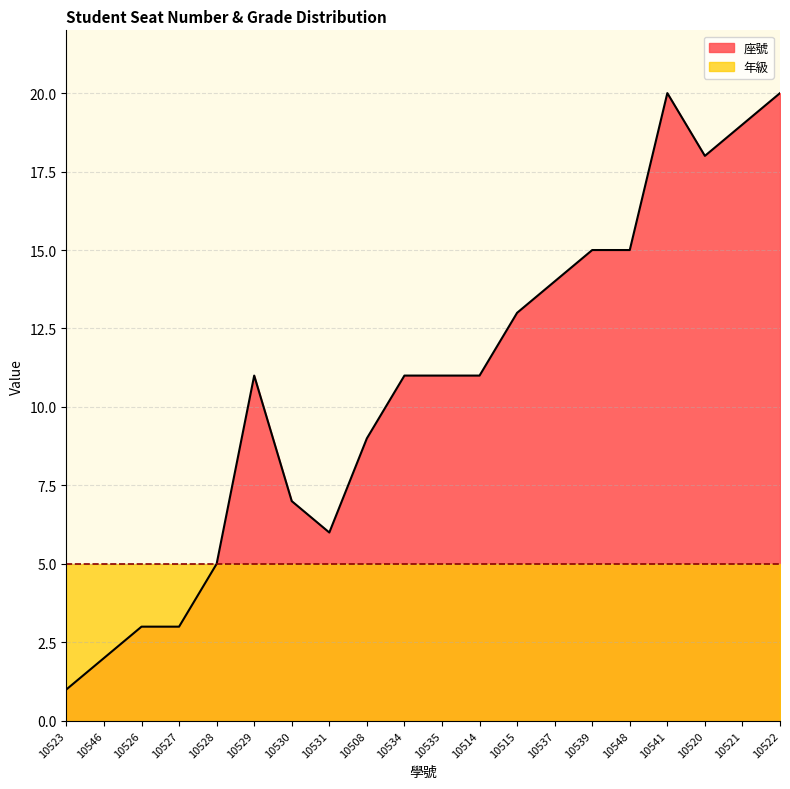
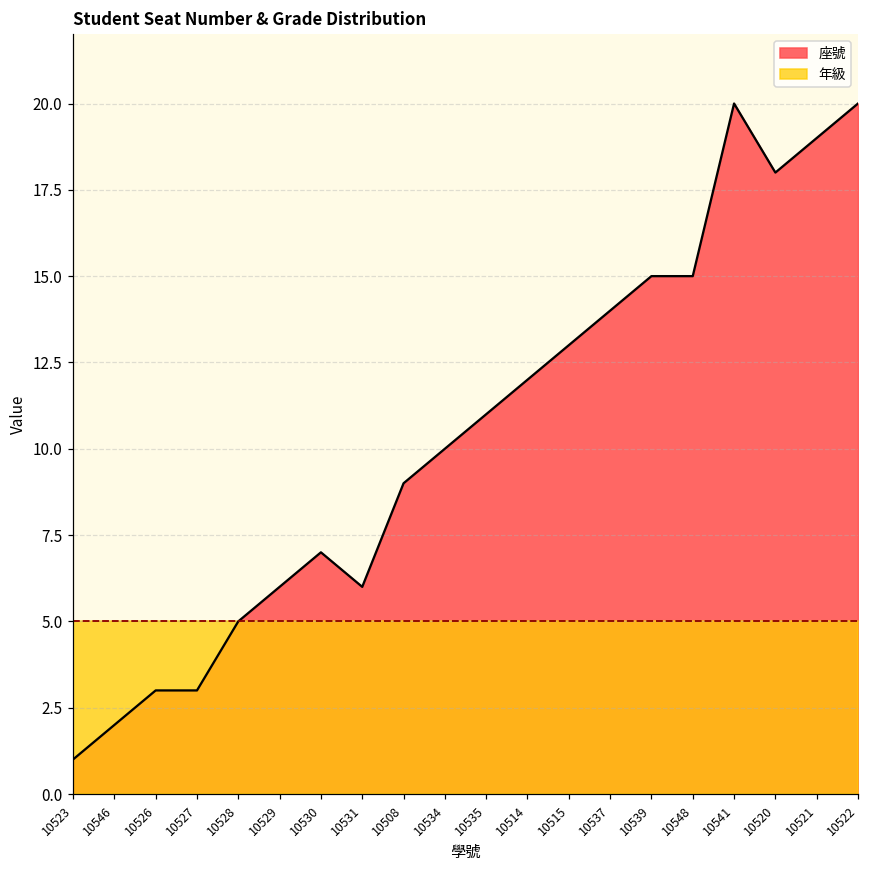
  {
    "座號": {
      "10523": 1,
      "10546": 2,
      "10526": 3,
      "10527": 3,
-     "10529": 11,
+     "10529": 6,
      "10530": 7,
      "10531": 6,
      "10508": 9,
-     "10534": 11,
+     "10534": 10,
      "10535": 11,
-     "10514": 11,
+     "10514": 12,
      "10515": 13,
      "10537": 14,
      "10539": 15,
      "10548": 15,
      "10541": 20,
      "10520": 18,
      "10521": 19,
      "10522": 20
    },
    "年級": {
      "10523": 5,
      "10546": 5,
      "10526": 5,
      "10527": 5,
      "10529": 5,
      "10530": 5,
      "10531": 5,
      "10508": 5,
      "10534": 5,
      "10535": 5,
      "10514": 5,
      "10515": 5,
      "10537": 5,
      "10539": 5,
      "10548": 5,
      "10541": 5,
      "10520": 5,
      "10521": 5,
      "10522": 5
    }
  }
